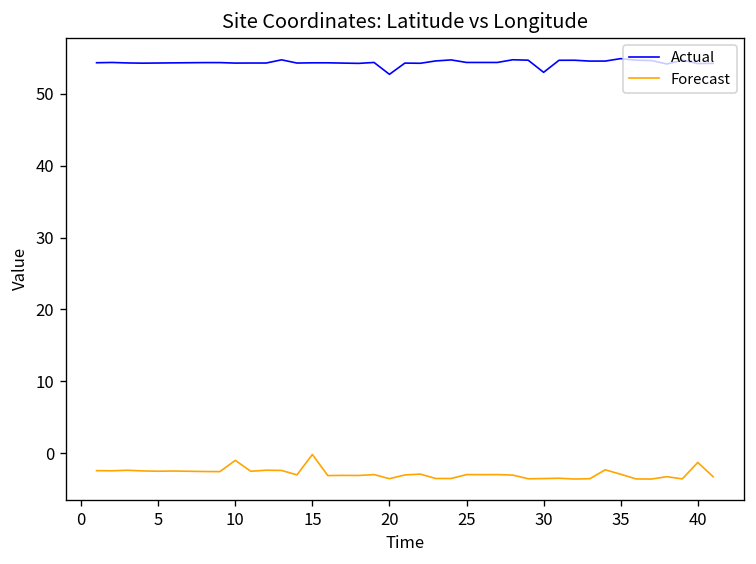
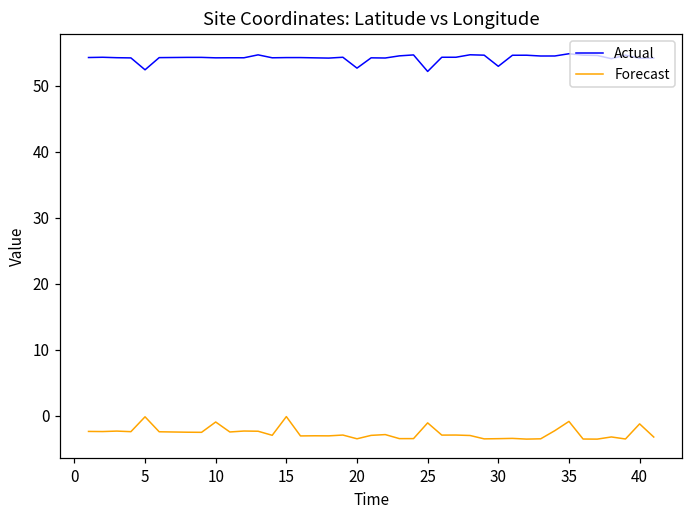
  {
    "Actual": {
-     "5": 54,
+     "5": 52,
      "10": 54,
      "15": 54,
      "20": 53,
-     "25": 54,
+     "25": 52,
      "30": 53,
      "35": 55
    },
    "Forecast": {
-     "5": -2,
+     "5": 0,
      "10": -1,
      "15": 0,
      "20": -4,
-     "25": -3,
+     "25": -1,
      "30": -4,
-     "35": -3,
+     "35": -1,
      "40": -1
    }
  }
